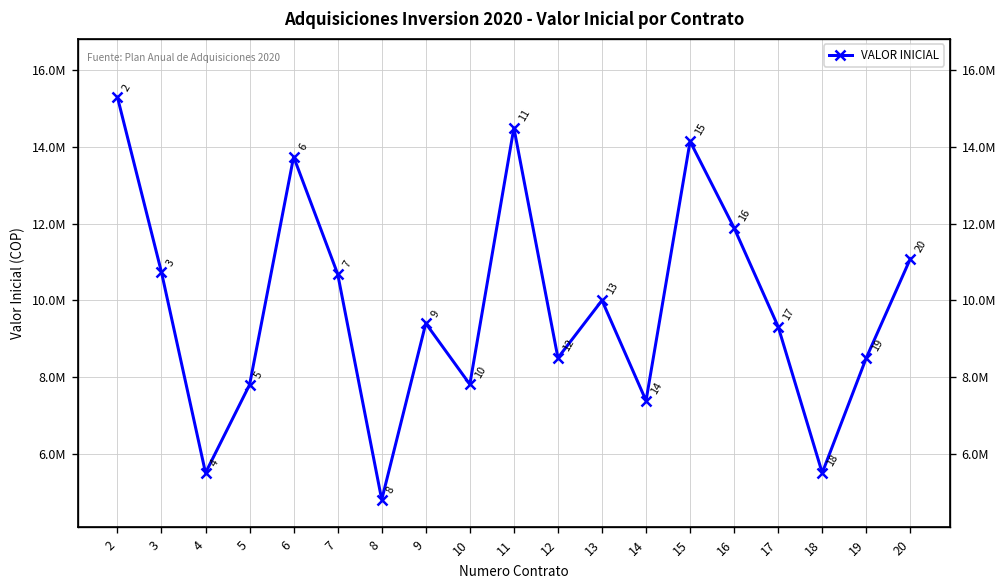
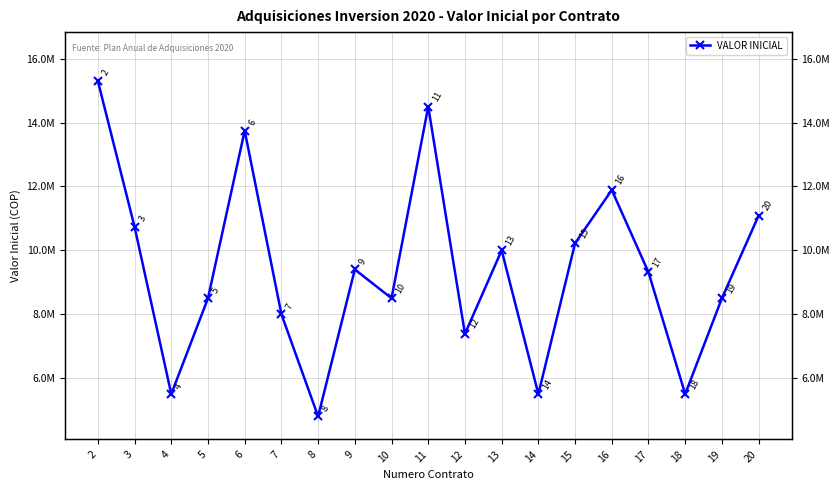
  {
-   "5": 7800000,
-   "7": 10700000,
-   "10": 7800000,
-   "12": 8500000,
-   "14": 7400000,
-   "15": 14100000
+   "5": 8500000,
+   "7": 8000000,
+   "10": 8500000,
+   "12": 7400000,
+   "14": 5500000,
+   "15": 10200000
  }
